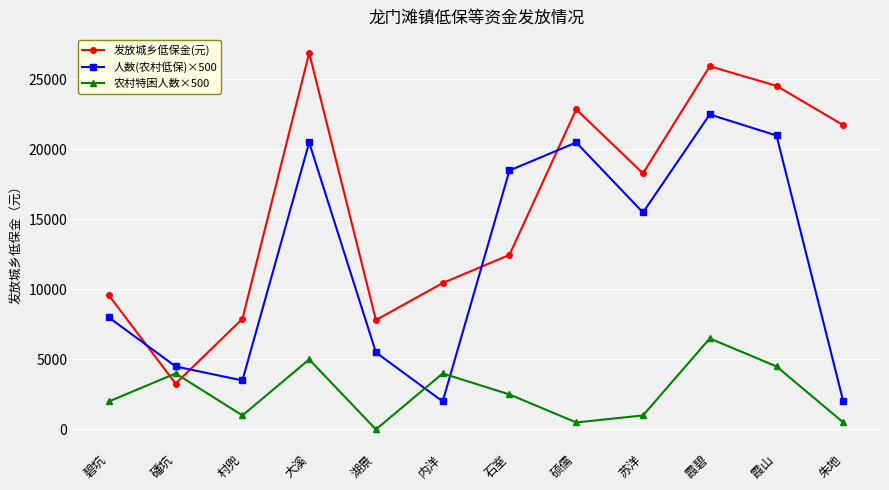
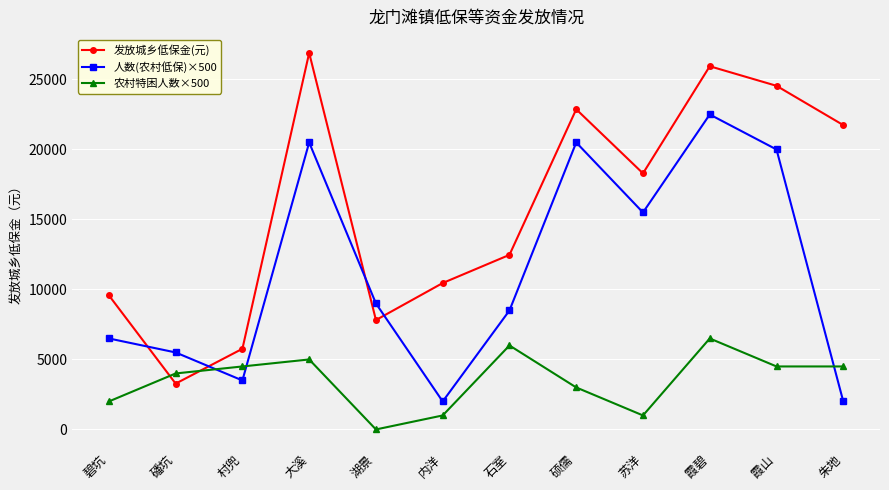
  {
    "发放城乡低保金(元)": {
      "碧坑": 9600,
      "磻坑": 3300,
-     "村兜": 7900,
+     "村兜": 5800,
      "大溪": 26900,
      "湖景": 7800,
      "内洋": 10500,
      "石室": 12500,
      "硕儒": 22900,
      "苏洋": 18300,
      "霞碧": 25900,
      "霞山": 24500,
      "朱地": 21700
    },
    "人数(农村低保)×500": {
-     "碧坑": 8000,
-     "磻坑": 4500,
+     "碧坑": 6500,
+     "磻坑": 5500,
      "村兜": 3500,
      "大溪": 20500,
-     "湖景": 5500,
+     "湖景": 9000,
      "内洋": 2000,
-     "石室": 18500,
+     "石室": 8500,
      "硕儒": 20500,
      "苏洋": 15500,
      "霞碧": 22500,
-     "霞山": 21000,
+     "霞山": 20000,
      "朱地": 2000
    },
    "农村特困人数×500": {
      "碧坑": 2000,
      "磻坑": 4000,
-     "村兜": 1000,
+     "村兜": 4500,
      "大溪": 5000,
      "湖景": 0,
-     "内洋": 4000,
-     "石室": 2500,
-     "硕儒": 500,
+     "内洋": 1000,
+     "石室": 6000,
+     "硕儒": 3000,
      "苏洋": 1000,
      "霞碧": 6500,
      "霞山": 4500,
-     "朱地": 500
+     "朱地": 4500
    }
  }
